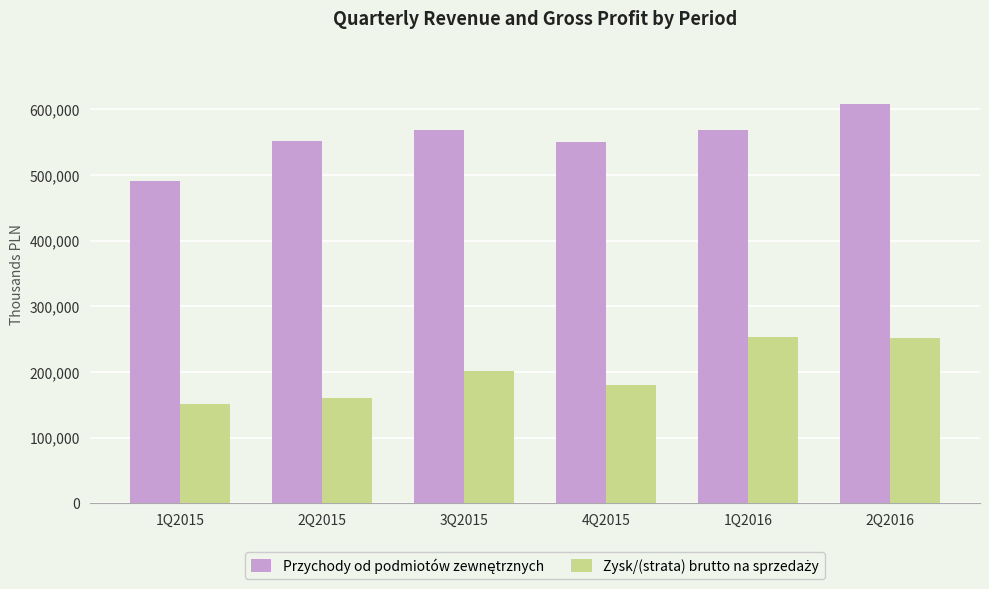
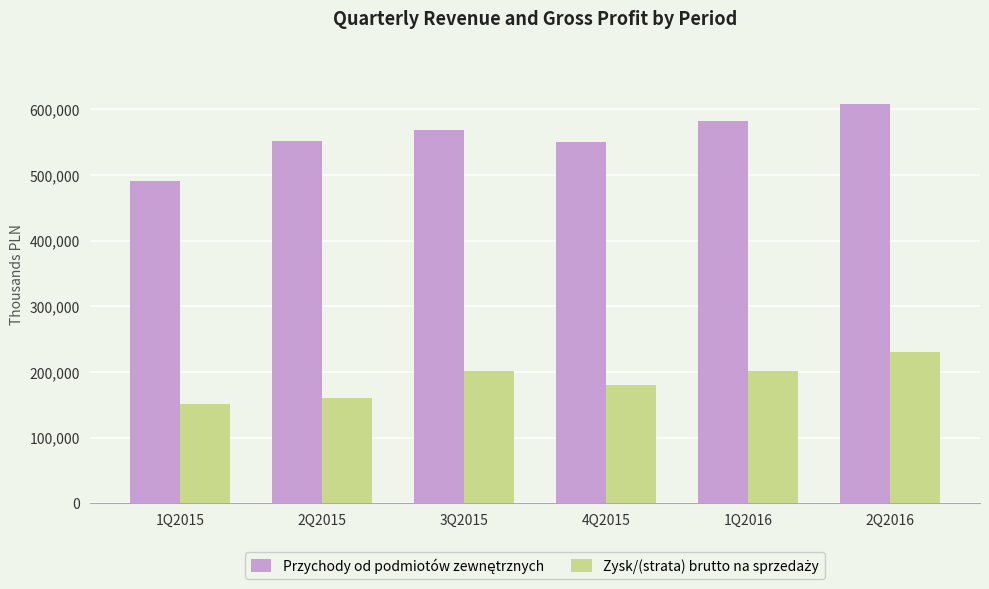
  {
    "Przychody od podmiotów zewnętrznych": {
      "1Q2015": "490,000",
      "2Q2015": "550,000",
      "3Q2015": "570,000",
      "4Q2015": "550,000",
-     "1Q2016": "570,000",
+     "1Q2016": "580,000",
      "2Q2016": "610,000"
    },
    "Zysk/(strata) brutto na sprzedaży": {
      "1Q2015": "150,000",
      "2Q2015": "160,000",
      "3Q2015": "200,000",
      "4Q2015": "180,000",
-     "1Q2016": "250,000",
-     "2Q2016": "250,000"
+     "1Q2016": "200,000",
+     "2Q2016": "230,000"
    }
  }
